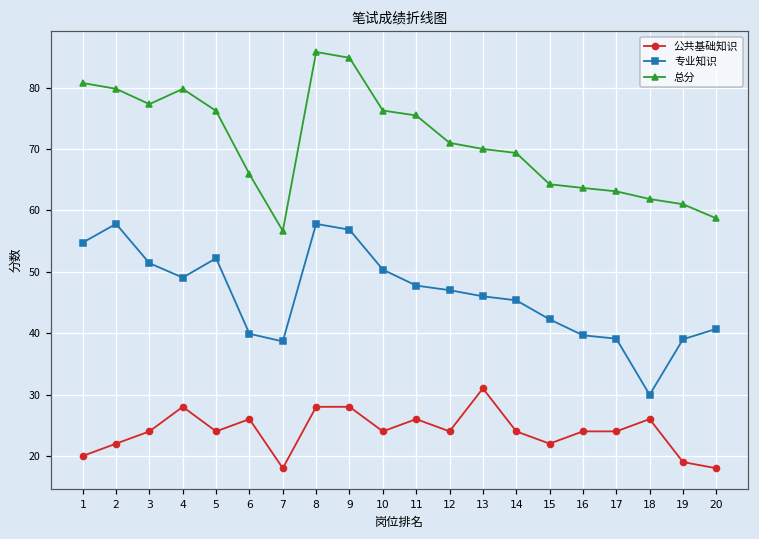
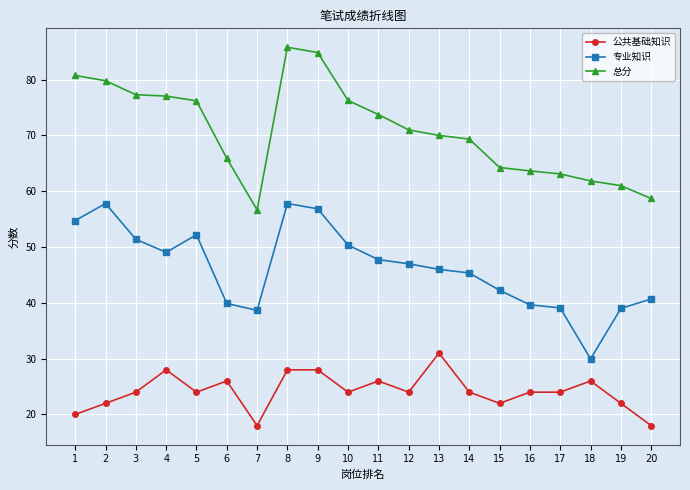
  {
    "公共基础知识": {
      "1": 20,
      "2": 22,
      "3": 24,
      "4": 28,
      "5": 24,
      "6": 26,
      "7": 18,
      "8": 28,
      "9": 28,
      "10": 24,
      "11": 26,
      "12": 24,
      "13": 31,
      "14": 24,
      "15": 22,
      "16": 24,
      "17": 24,
      "18": 26,
-     "19": 19,
+     "19": 22,
      "20": 18
    },
    "专业知识": {
      "1": 55,
      "2": 58,
      "3": 51,
      "4": 49,
      "5": 52,
      "6": 40,
      "7": 39,
      "8": 58,
      "9": 57,
      "10": 50,
      "11": 48,
      "12": 47,
      "13": 46,
      "14": 45,
      "15": 42,
      "16": 40,
      "17": 39,
      "18": 30,
      "19": 39,
      "20": 41
    },
    "总分": {
      "1": 81,
      "2": 80,
      "3": 77,
-     "4": 80,
+     "4": 77,
      "5": 76,
      "6": 66,
      "7": 57,
      "8": 86,
      "9": 85,
      "10": 76,
-     "11": 75,
+     "11": 74,
      "12": 71,
      "13": 70,
      "14": 69,
      "15": 64,
      "16": 64,
      "17": 63,
      "18": 62,
      "19": 61,
      "20": 59
    }
  }
